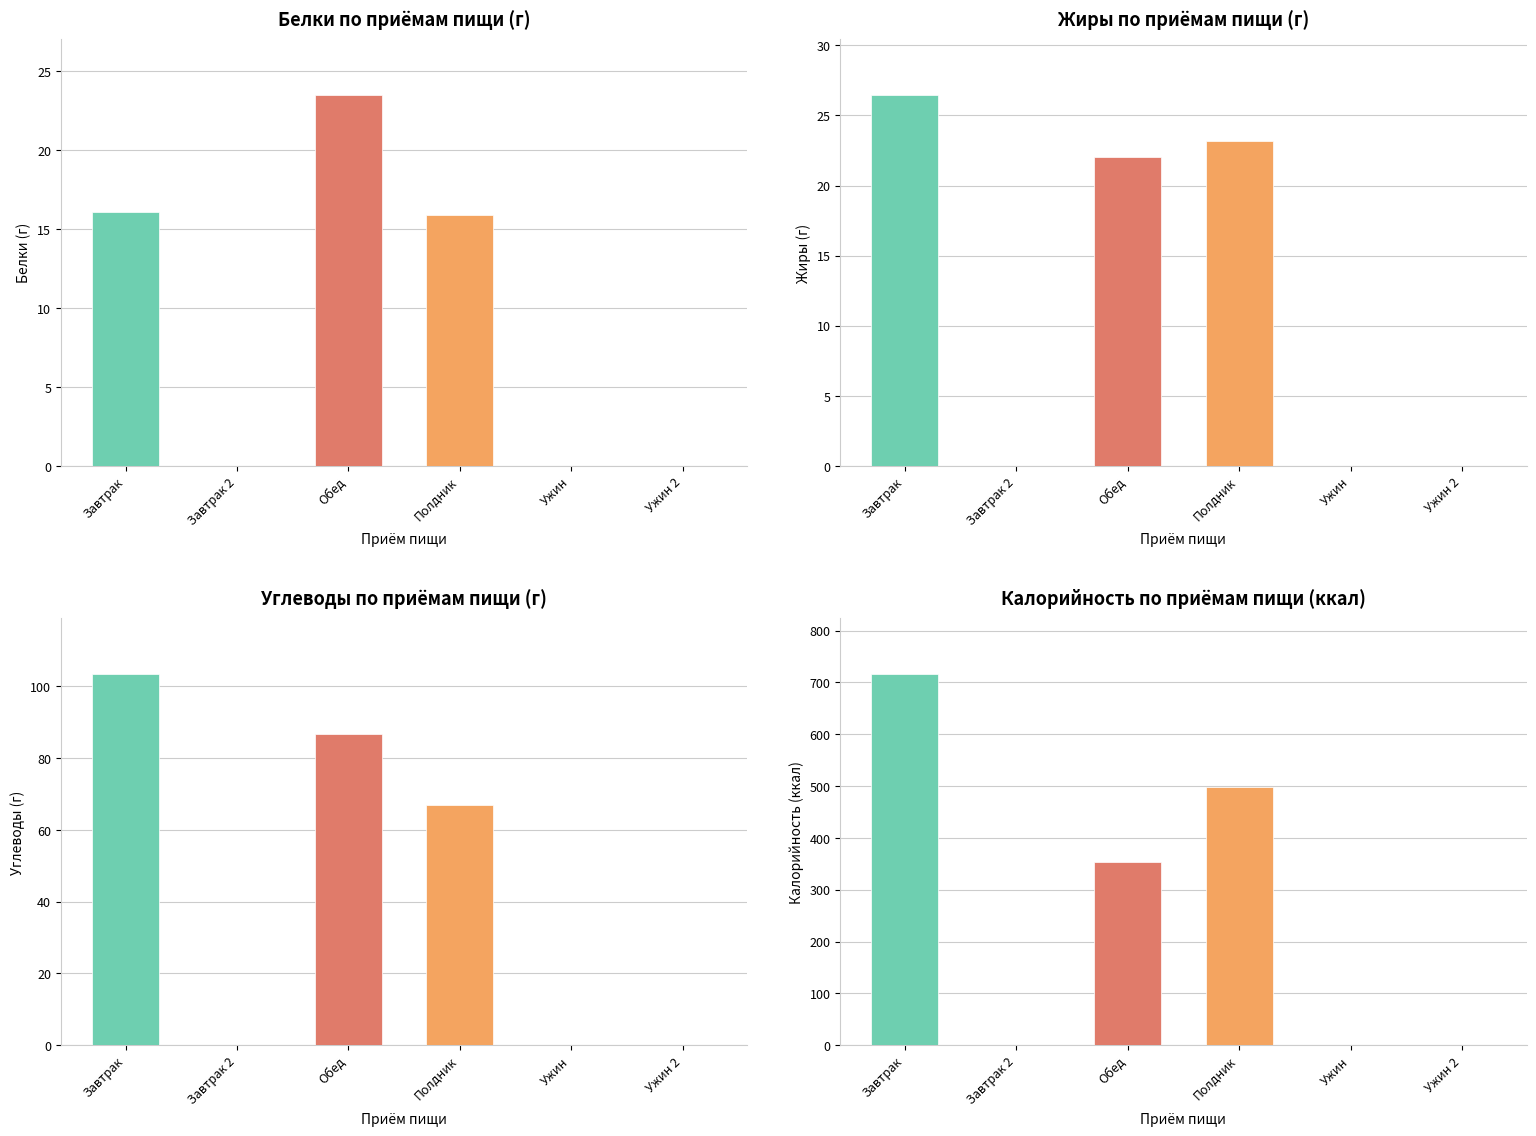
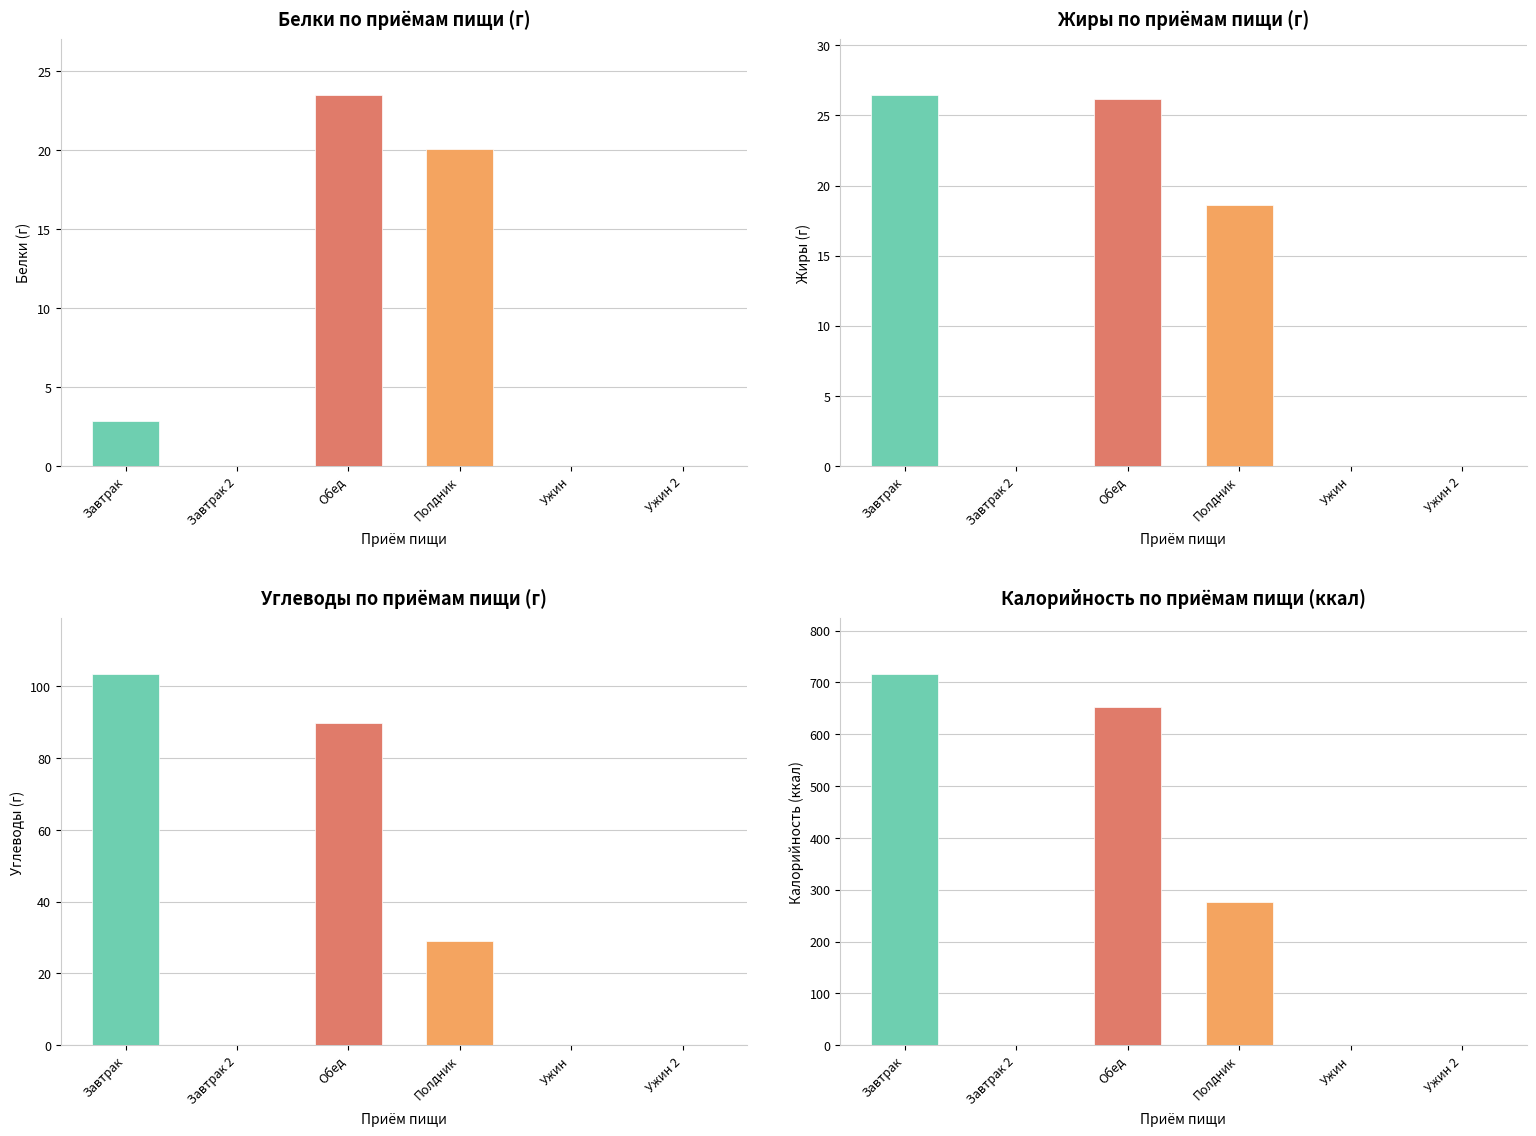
  {
    "Белки по приёмам пищи (г)": {
-     "Завтрак": 16.1,
+     "Завтрак": 2.8,
      "Завтрак 2": 0.0,
      "Обед": 23.5,
-     "Полдник": 15.9,
+     "Полдник": 20.1,
      "Ужин": 0.0,
      "Ужин 2": 0.0
    },
    "Жиры по приёмам пищи (г)": {
      "Завтрак": 26.5,
      "Завтрак 2": 0.0,
-     "Обед": 22.1,
-     "Полдник": 23.2,
+     "Обед": 26.1,
+     "Полдник": 18.6,
      "Ужин": 0.0,
      "Ужин 2": 0.0
    },
    "Углеводы по приёмам пищи (г)": {
      "Завтрак": 103,
      "Завтрак 2": 0,
-     "Обед": 87,
-     "Полдник": 67,
+     "Обед": 90,
+     "Полдник": 29,
      "Ужин": 0,
      "Ужин 2": 0
    },
    "Калорийность по приёмам пищи (ккал)": {
      "Завтрак": 720,
      "Завтрак 2": 0,
-     "Обед": 350,
-     "Полдник": 500,
+     "Обед": 650,
+     "Полдник": 280,
      "Ужин": 0,
      "Ужин 2": 0
    }
  }
